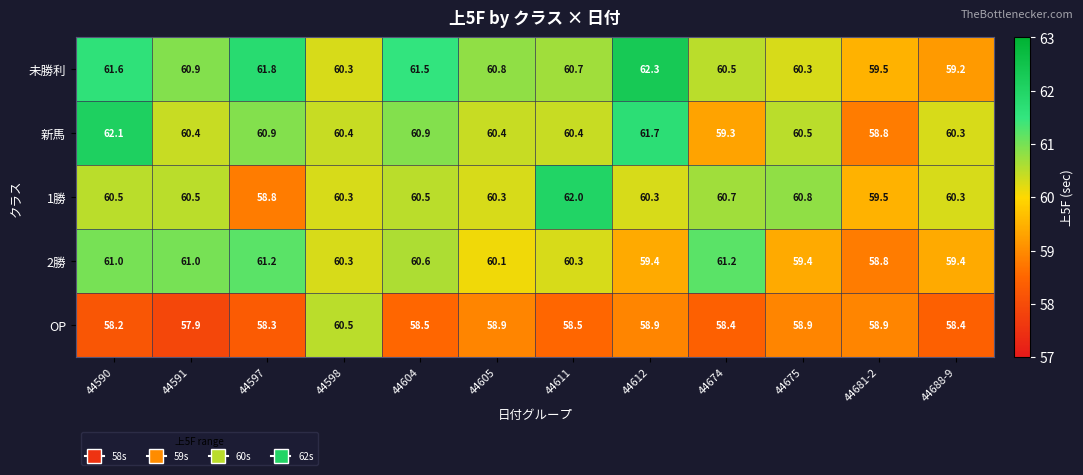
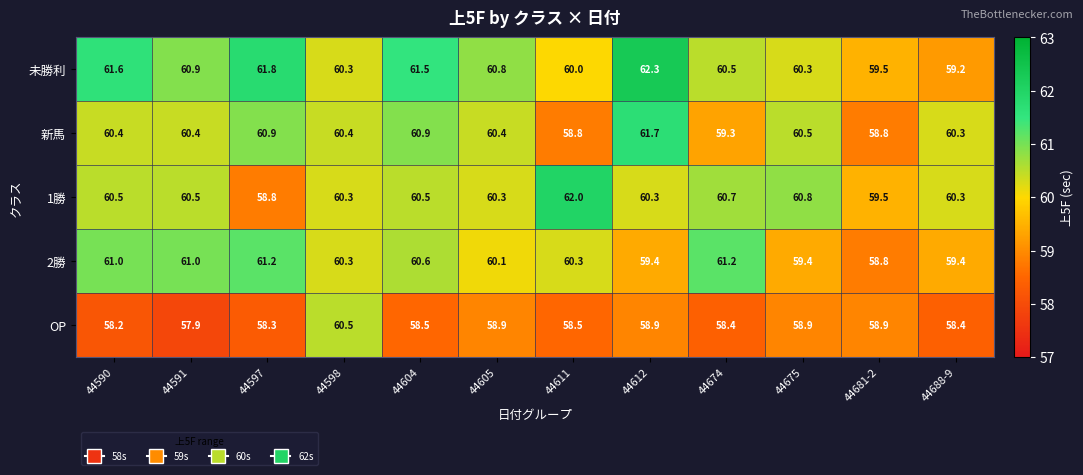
  {
    "未勝利": {
      "44590": 61.6,
      "44591": 60.9,
      "44597": 61.8,
      "44598": 60.3,
      "44604": 61.5,
      "44605": 60.8,
-     "44611": 60.7,
+     "44611": 60.0,
      "44612": 62.3,
      "44674": 60.5,
      "44675": 60.3,
      "44681-2": 59.5,
      "44688-9": 59.2
    },
    "新馬": {
-     "44590": 62.1,
+     "44590": 60.4,
      "44591": 60.4,
      "44597": 60.9,
      "44598": 60.4,
      "44604": 60.9,
      "44605": 60.4,
-     "44611": 60.4,
+     "44611": 58.8,
      "44612": 61.7,
      "44674": 59.3,
      "44675": 60.5,
      "44681-2": 58.8,
      "44688-9": 60.3
    },
    "1勝": {
      "44590": 60.5,
      "44591": 60.5,
      "44597": 58.8,
      "44598": 60.3,
      "44604": 60.5,
      "44605": 60.3,
      "44611": 62.0,
      "44612": 60.3,
      "44674": 60.7,
      "44675": 60.8,
      "44681-2": 59.5,
      "44688-9": 60.3
    },
    "2勝": {
      "44590": 61.0,
      "44591": 61.0,
      "44597": 61.2,
      "44598": 60.3,
      "44604": 60.6,
      "44605": 60.1,
      "44611": 60.3,
      "44612": 59.4,
      "44674": 61.2,
      "44675": 59.4,
      "44681-2": 58.8,
      "44688-9": 59.4
    },
    "OP": {
      "44590": 58.2,
      "44591": 57.9,
      "44597": 58.3,
      "44598": 60.5,
      "44604": 58.5,
      "44605": 58.9,
      "44611": 58.5,
      "44612": 58.9,
      "44674": 58.4,
      "44675": 58.9,
      "44681-2": 58.9,
      "44688-9": 58.4
    }
  }
